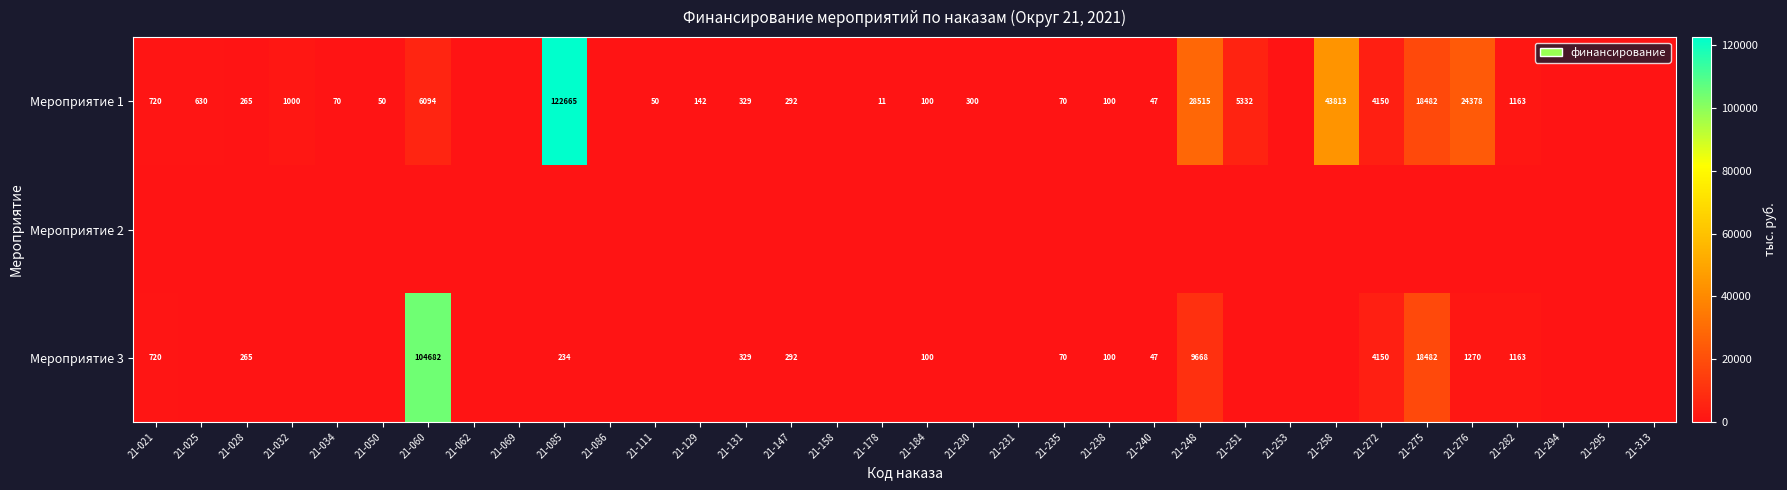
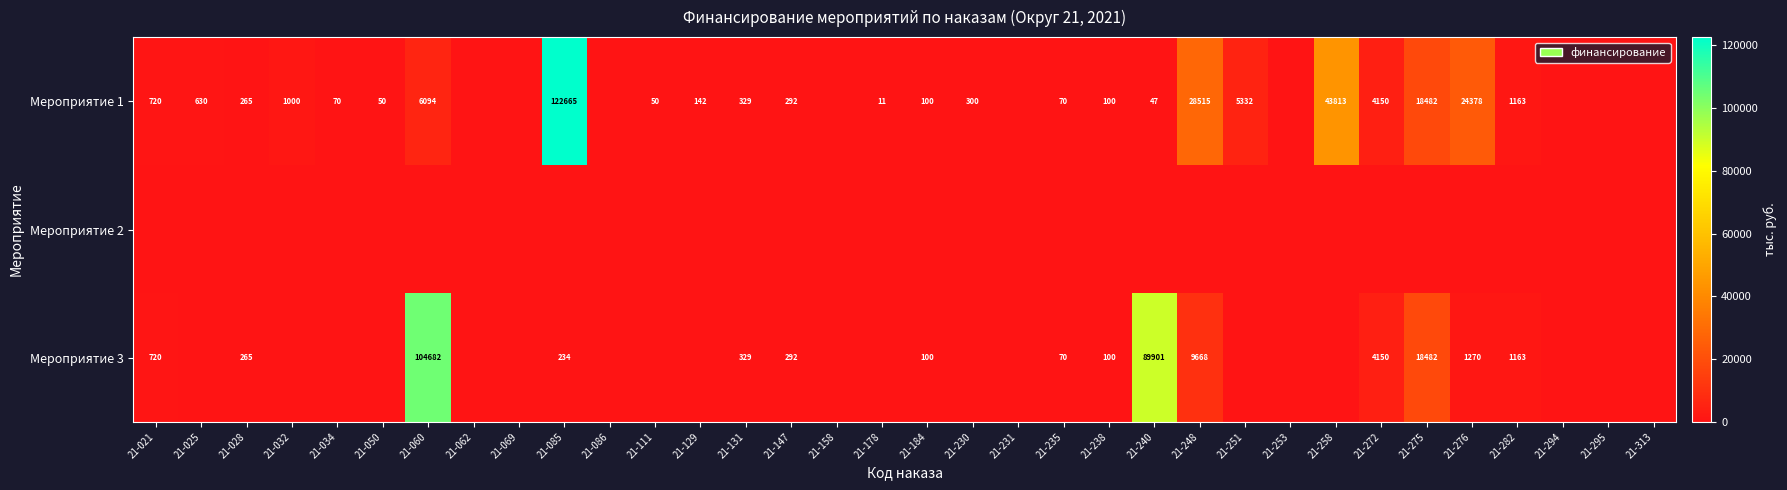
  {
    "Мероприятие 1": {
      "21-021": 720,
      "21-025": 630,
      "21-028": 265,
      "21-032": 1000,
      "21-034": 70,
      "21-050": 50,
      "21-060": 6094,
      "21-085": 122665,
      "21-111": 50,
      "21-129": 142,
      "21-131": 329,
      "21-147": 292,
      "21-178": 11,
      "21-184": 100,
      "21-230": 300,
      "21-235": 70,
      "21-238": 100,
      "21-240": 47,
      "21-248": 28515,
      "21-251": 5332,
      "21-258": 43813,
      "21-272": 4150,
      "21-275": 18482,
      "21-276": 24378,
      "21-282": 1163
    },
    "Мероприятие 3": {
      "21-021": 720,
      "21-028": 265,
      "21-060": 104682,
      "21-085": 234,
      "21-131": 329,
      "21-147": 292,
      "21-184": 100,
      "21-235": 70,
      "21-238": 100,
-     "21-240": 47,
+     "21-240": 89901,
      "21-248": 9668,
      "21-272": 4150,
      "21-275": 18482,
      "21-276": 1270,
      "21-282": 1163
    }
  }
